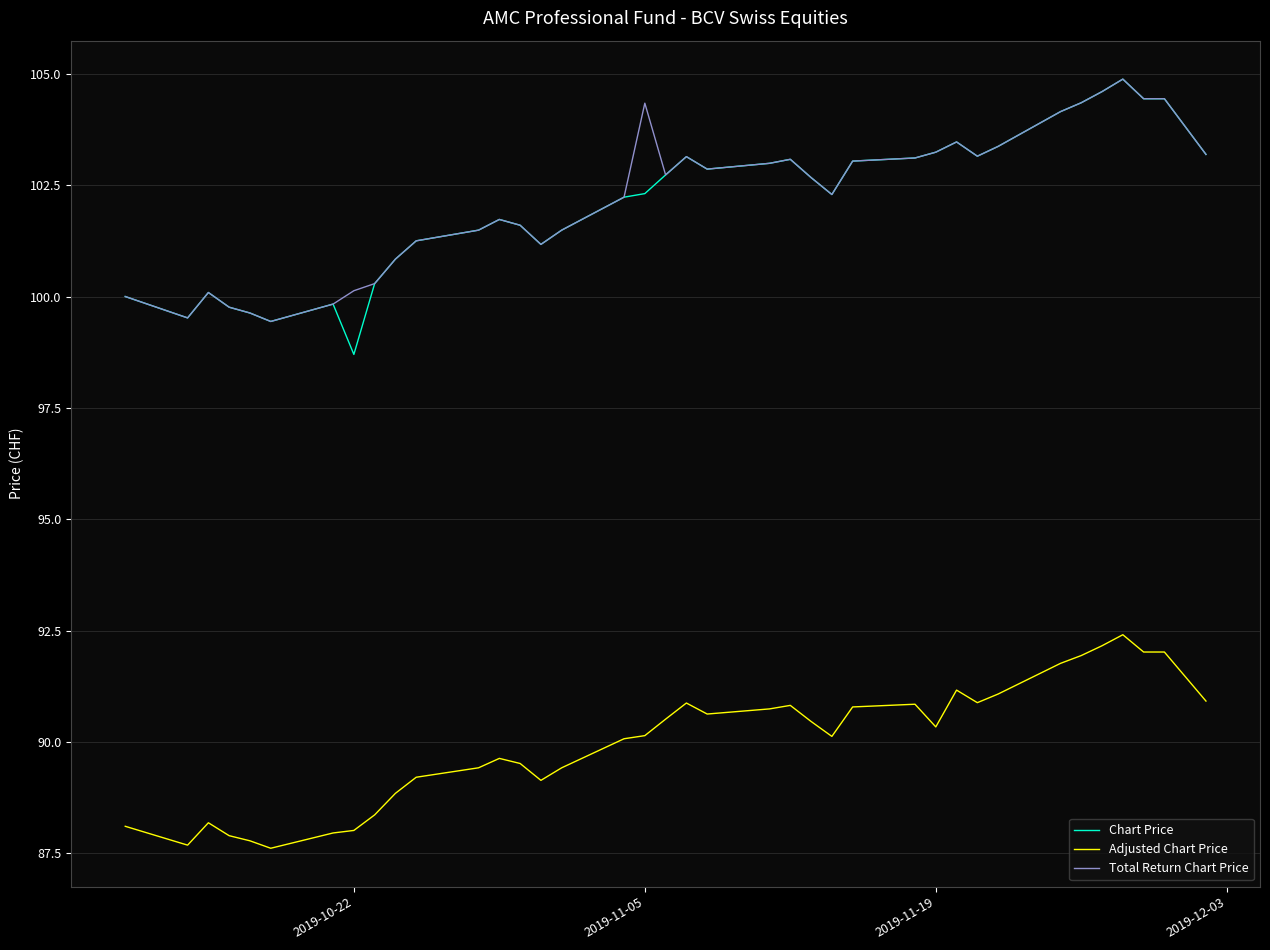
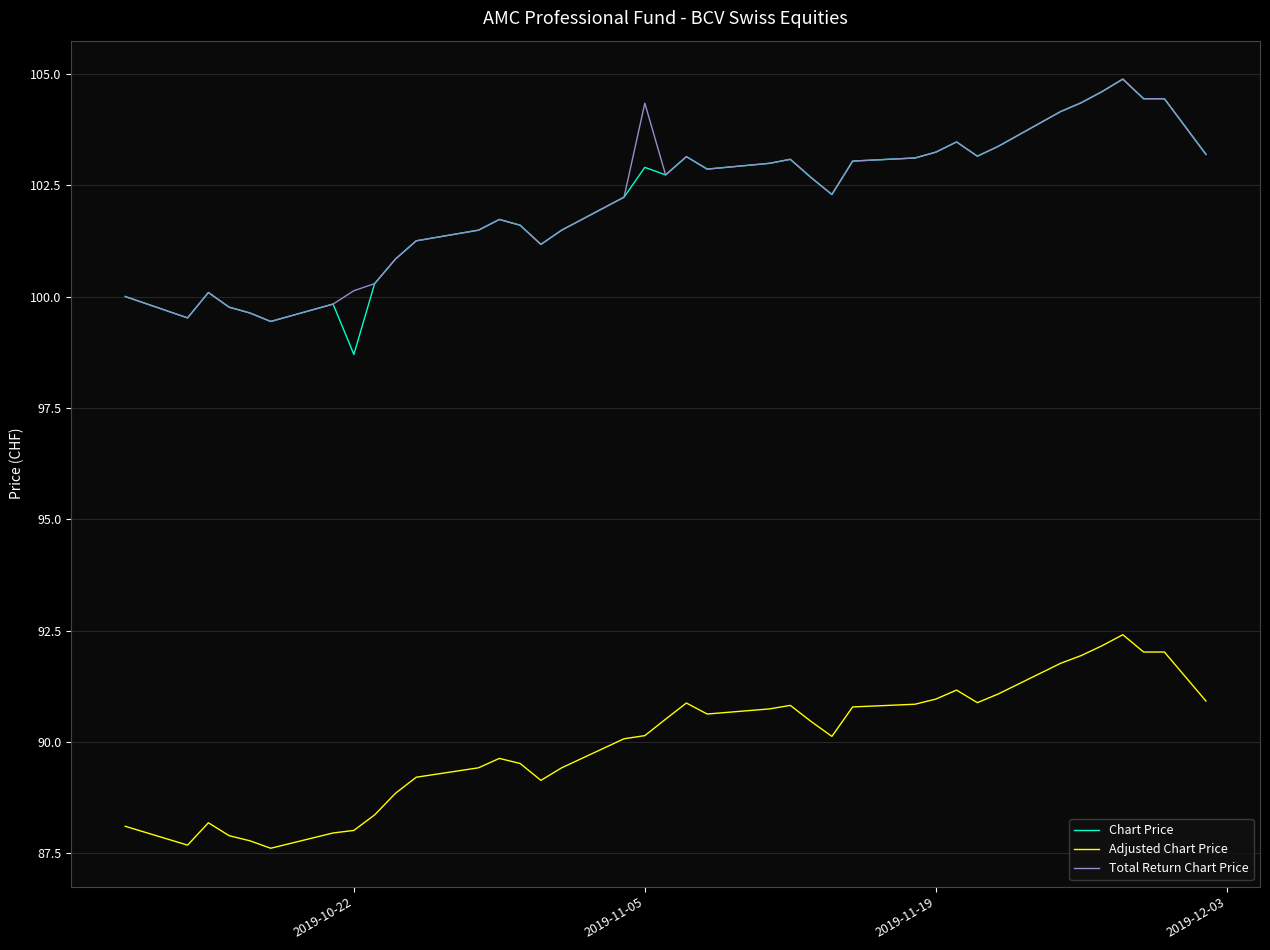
  {
    "Chart Price": {
      "2019-10-22": 98.7,
-     "2019-11-05": 102.3
+     "2019-11-05": 102.9
    },
    "Adjusted Chart Price": {
      "2019-10-22": 88.0,
      "2019-11-05": 90.1,
-     "2019-11-19": 90.3
+     "2019-11-19": 91.0
    },
    "Total Return Chart Price": {
      "2019-10-22": 100.1,
      "2019-11-05": 104.3
    }
  }
